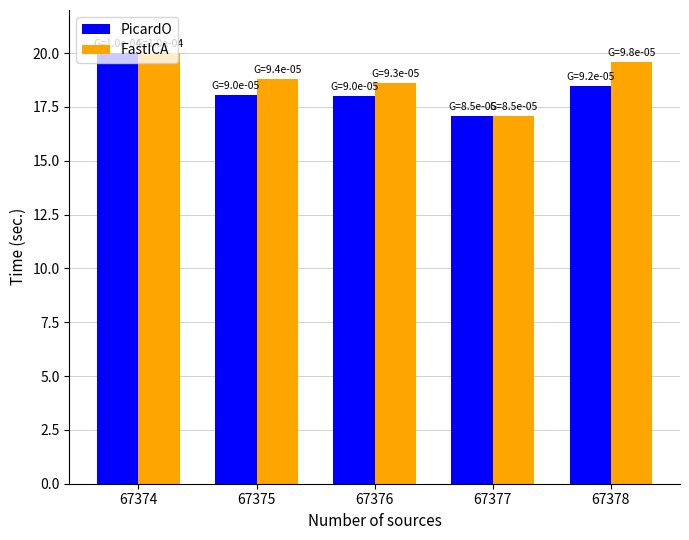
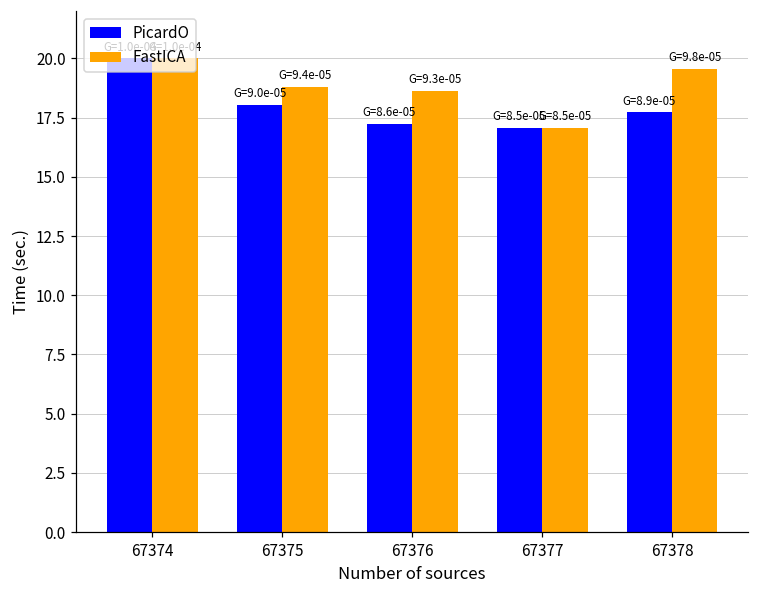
  {
    "PicardO": {
-     "67376": "9.0e-05",
-     "67378": "9.2e-05"
+     "67376": "8.6e-05",
+     "67378": "8.9e-05"
    }
  }
